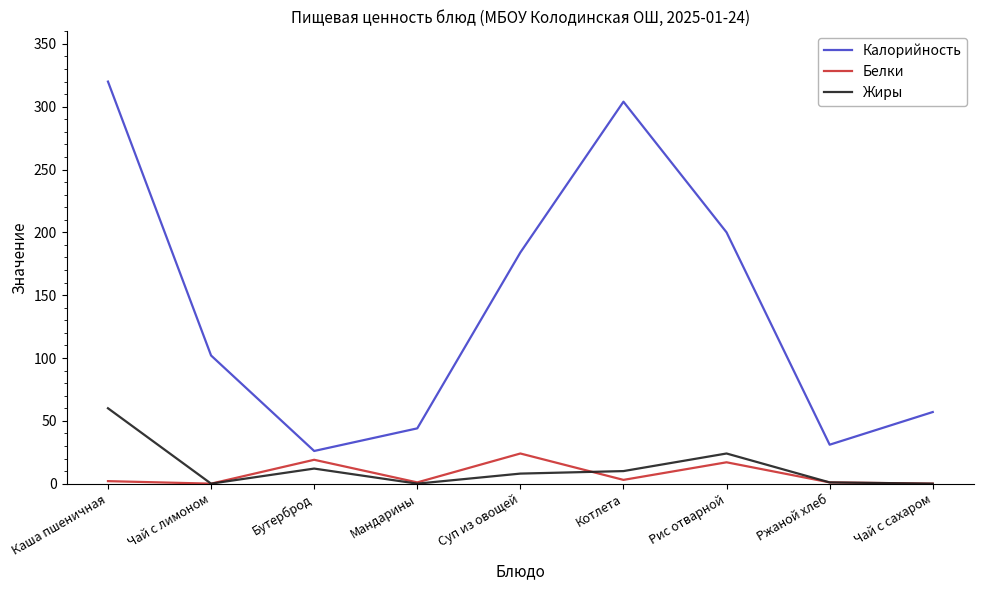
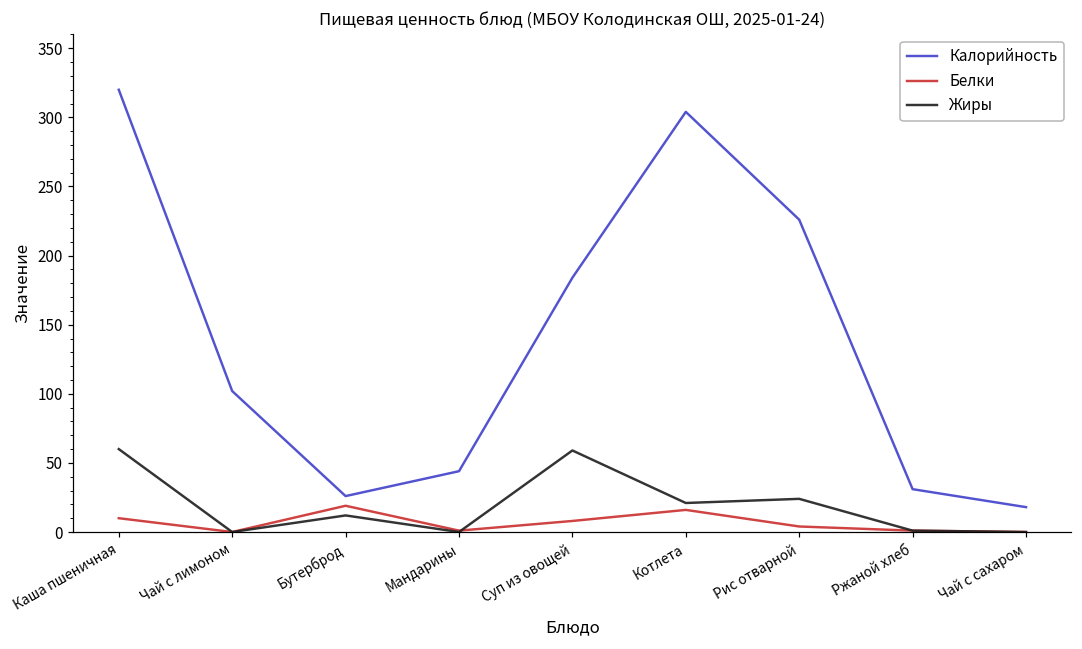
  {
    "Калорийность": {
      "Каша пшеничная": 320,
      "Чай с лимоном": 102,
      "Бутерброд": 26,
      "Мандарины": 44,
      "Суп из овощей": 184,
      "Котлета": 304,
-     "Рис отварной": 200,
+     "Рис отварной": 226,
      "Ржаной хлеб": 31,
-     "Чай с сахаром": 57
+     "Чай с сахаром": 18
    },
    "Белки": {
-     "Каша пшеничная": 2,
+     "Каша пшеничная": 10,
      "Бутерброд": 19,
-     "Суп из овощей": 24,
-     "Котлета": 3,
-     "Рис отварной": 17
+     "Суп из овощей": 8,
+     "Котлета": 16,
+     "Рис отварной": 4
    },
    "Жиры": {
      "Каша пшеничная": 60,
      "Бутерброд": 12,
-     "Суп из овощей": 8,
-     "Котлета": 10,
+     "Суп из овощей": 59,
+     "Котлета": 21,
      "Рис отварной": 24
    }
  }
